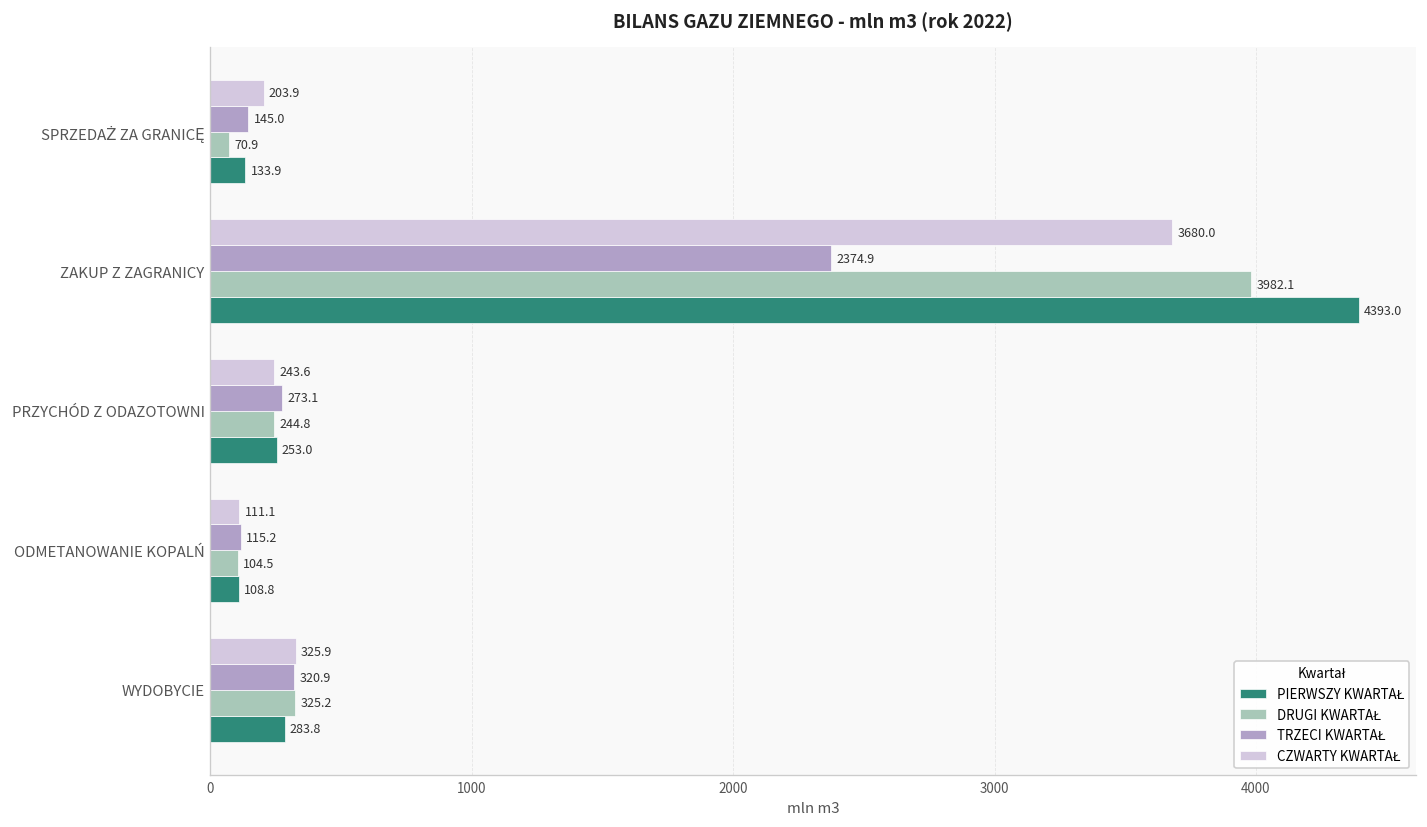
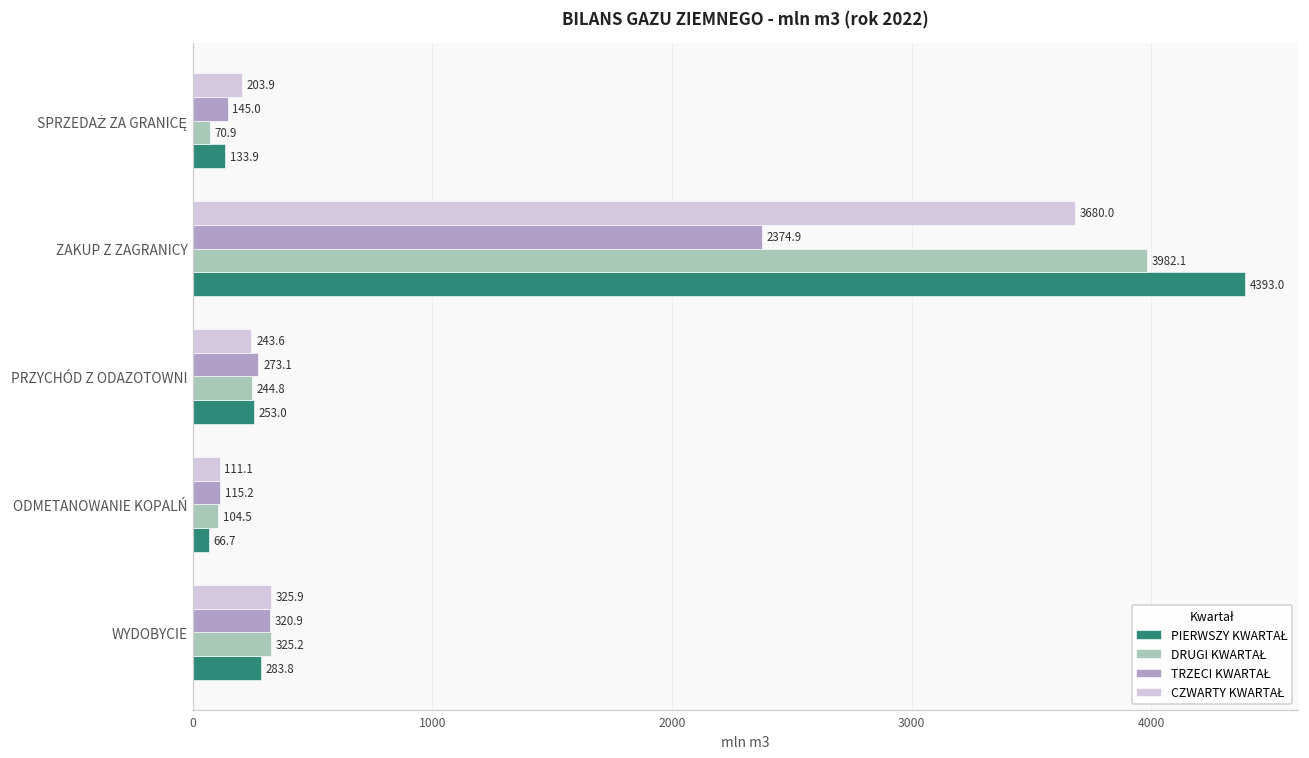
  {
    "PIERWSZY KWARTAŁ": {
      "SPRZEDAŻ ZA GRANICĘ": 133.9,
      "ZAKUP Z ZAGRANICY": 4393.0,
      "PRZYCHÓD Z ODAZOTOWNI": 253.0,
-     "ODMETANOWANIE KOPALŃ": 108.8,
+     "ODMETANOWANIE KOPALŃ": 66.7,
      "WYDOBYCIE": 283.8
    }
  }
